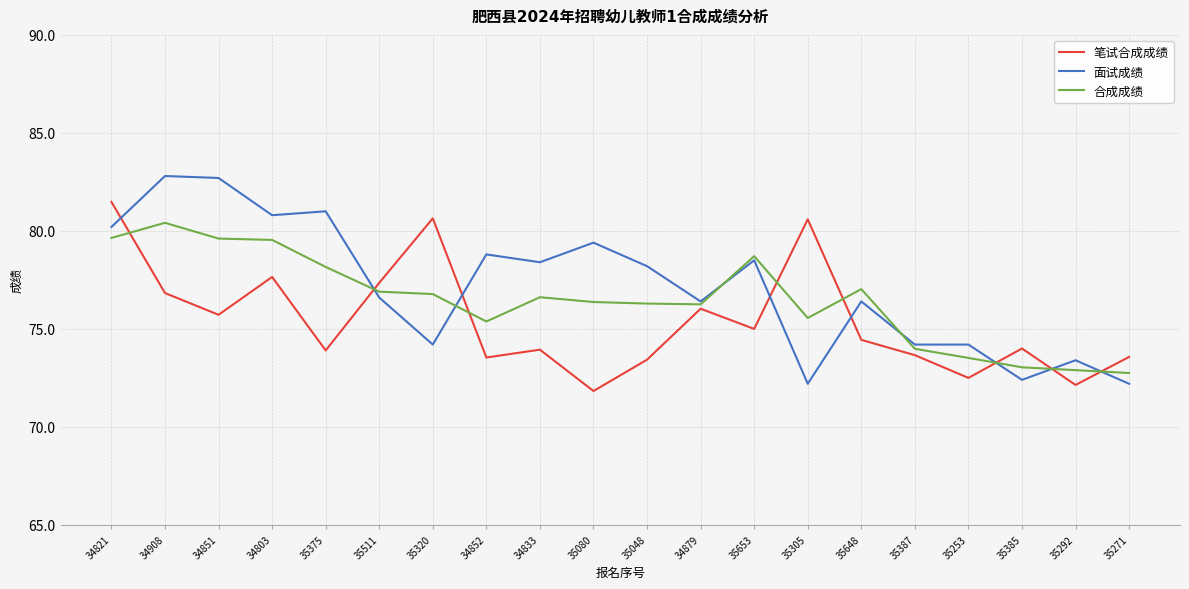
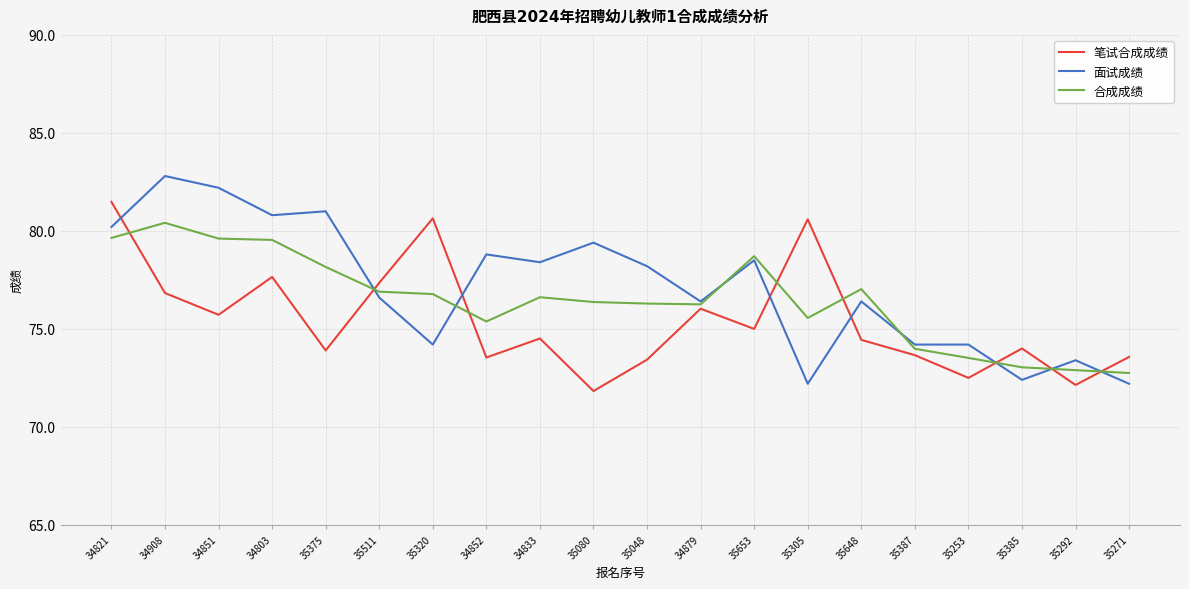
  {
    "笔试合成成绩": {
      "34821": 81.5,
      "34908": 76.8,
      "34851": 75.7,
      "34803": 77.7,
      "35375": 73.9,
      "35511": 77.4,
      "35320": 80.6,
      "34852": 73.5,
-     "34833": 73.9,
+     "34833": 74.5,
      "35080": 71.8,
      "35048": 73.4,
      "34879": 76.0,
      "35653": 75.0,
      "35305": 80.6,
      "35648": 74.4,
      "35387": 73.7,
      "35253": 72.5,
      "35385": 74.0,
      "35292": 72.1,
      "35271": 73.6
    },
    "面试成绩": {
      "34821": 80.2,
      "34908": 82.8,
-     "34851": 82.7,
+     "34851": 82.2,
      "34803": 80.8,
      "35375": 81.0,
      "35511": 76.6,
      "35320": 74.2,
      "34852": 78.8,
      "34833": 78.4,
      "35080": 79.4,
      "35048": 78.2,
      "34879": 76.4,
      "35653": 78.5,
      "35305": 72.2,
      "35648": 76.4,
      "35387": 74.2,
      "35253": 74.2,
      "35385": 72.4,
      "35292": 73.4,
      "35271": 72.2
    },
    "合成成绩": {
      "34821": 79.6,
      "34908": 80.4,
      "34851": 79.6,
      "34803": 79.5,
      "35375": 78.2,
      "35511": 76.9,
      "35320": 76.8,
      "34852": 75.4,
      "34833": 76.6,
      "35080": 76.4,
      "35048": 76.3,
      "34879": 76.3,
      "35653": 78.7,
      "35305": 75.6,
      "35648": 77.0,
      "35387": 74.0,
      "35253": 73.5,
      "35385": 73.0,
      "35292": 72.9,
      "35271": 72.7
    }
  }
